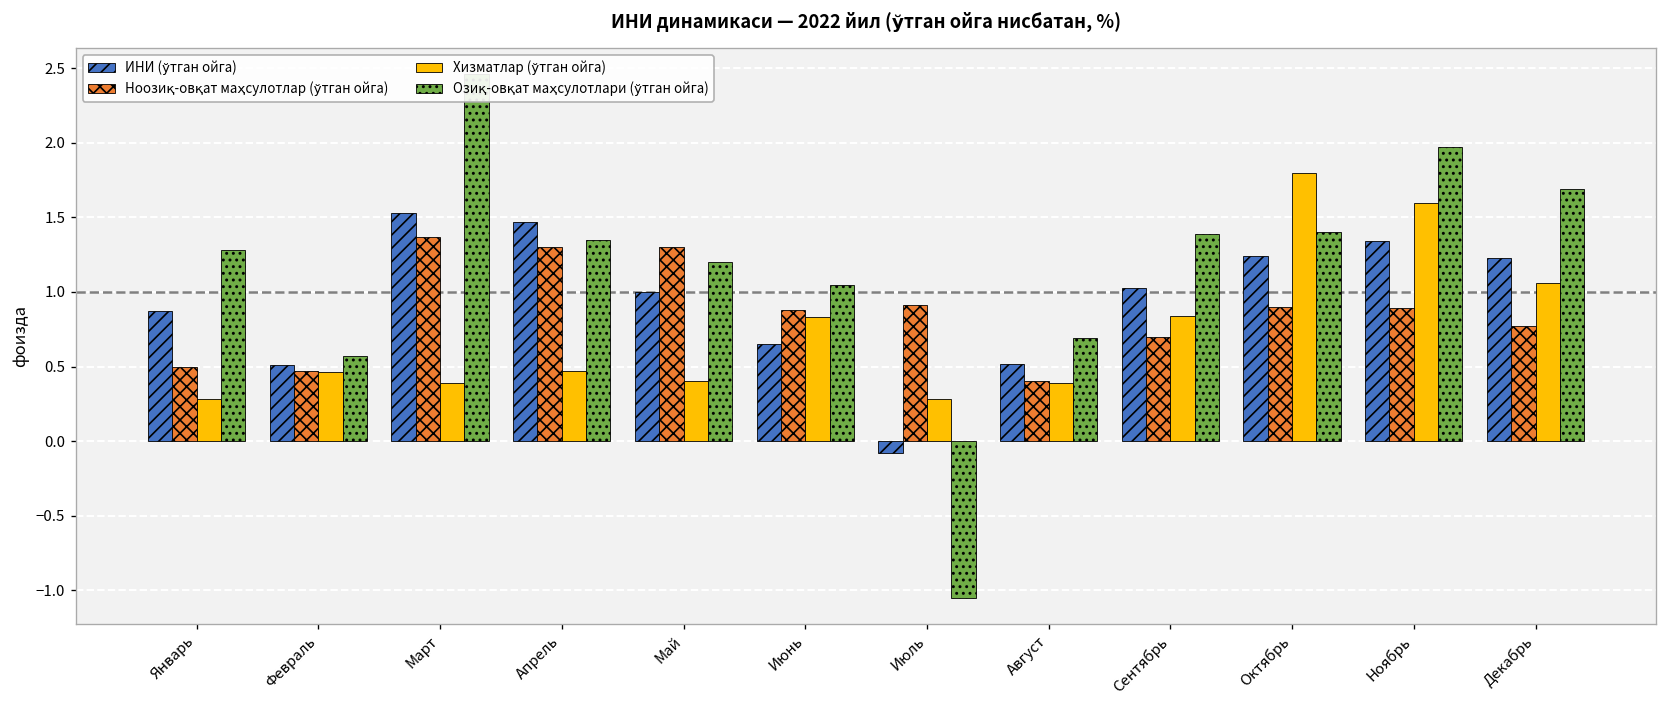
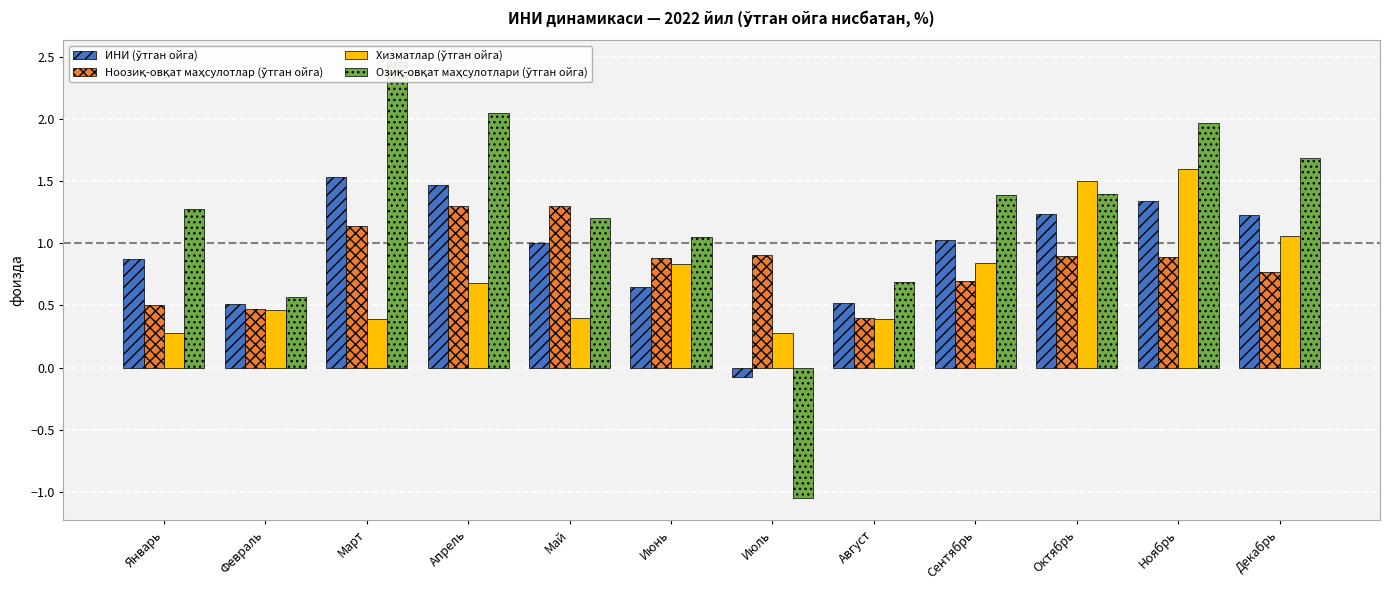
  {
    "ИНИ (ўтган ойга)": {
      "Январь": 0.87,
      "Февраль": 0.51,
      "Март": 1.53,
      "Апрель": 1.47,
      "Май": 1.00,
      "Июнь": 0.65,
      "Июль": -0.08,
      "Август": 0.52,
      "Сентябрь": 1.03,
      "Октябрь": 1.24,
      "Ноябрь": 1.34,
      "Декабрь": 1.23
    },
    "Ноозиқ-овқат маҳсулотлар (ўтган ойга)": {
      "Январь": 0.50,
      "Февраль": 0.47,
-     "Март": 1.37,
+     "Март": 1.14,
      "Апрель": 1.30,
      "Май": 1.30,
      "Июнь": 0.88,
      "Июль": 0.91,
      "Август": 0.40,
      "Сентябрь": 0.70,
      "Октябрь": 0.90,
      "Ноябрь": 0.89,
      "Декабрь": 0.77
    },
    "Хизматлар (ўтган ойга)": {
      "Январь": 0.28,
      "Февраль": 0.46,
      "Март": 0.39,
-     "Апрель": 0.47,
+     "Апрель": 0.68,
      "Май": 0.40,
      "Июнь": 0.83,
      "Июль": 0.28,
      "Август": 0.39,
      "Сентябрь": 0.84,
-     "Октябрь": 1.8,
+     "Октябрь": 1.5,
      "Ноябрь": 1.60,
      "Декабрь": 1.06
    },
    "Озиқ-овқат маҳсулотлари (ўтган ойга)": {
      "Январь": 1.28,
      "Февраль": 0.57,
-     "Апрель": 1.35,
+     "Апрель": 2.05,
      "Май": 1.20,
      "Июнь": 1.05,
      "Июль": -1.05,
      "Август": 0.69,
      "Сентябрь": 1.39,
      "Октябрь": 1.40,
      "Ноябрь": 1.97,
      "Декабрь": 1.69
    }
  }
